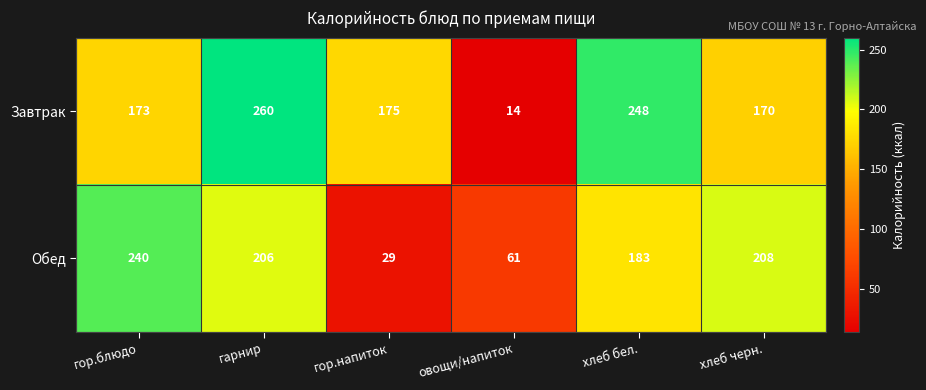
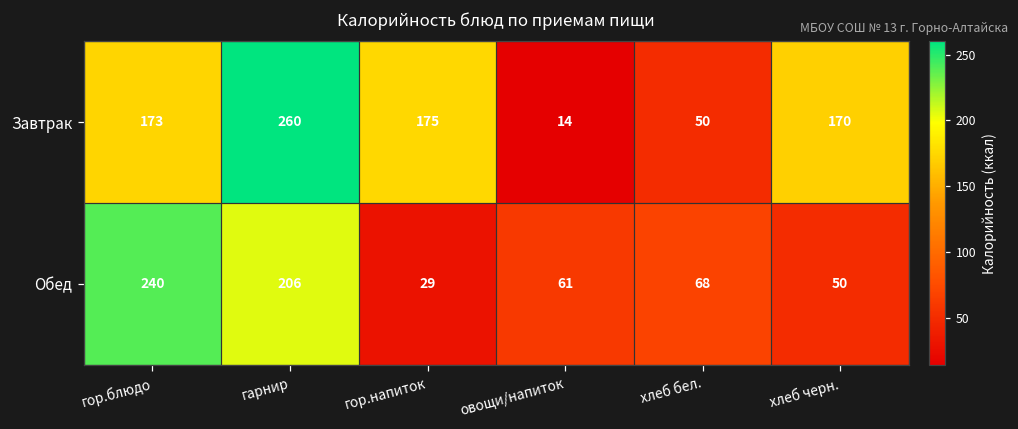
  {
    "Завтрак": {
      "гор.блюдо": 173,
      "гарнир": 260,
      "гор.напиток": 175,
      "овощи/напиток": 14,
-     "хлеб бел.": 248,
+     "хлеб бел.": 50,
      "хлеб черн.": 170
    },
    "Обед": {
      "гор.блюдо": 240,
      "гарнир": 206,
      "гор.напиток": 29,
      "овощи/напиток": 61,
-     "хлеб бел.": 183,
-     "хлеб черн.": 208
+     "хлеб бел.": 68,
+     "хлеб черн.": 50
    }
  }
